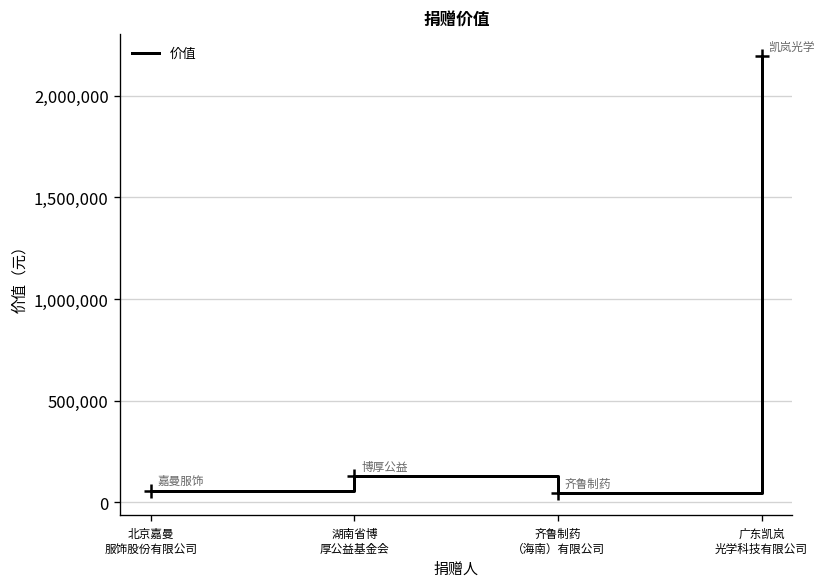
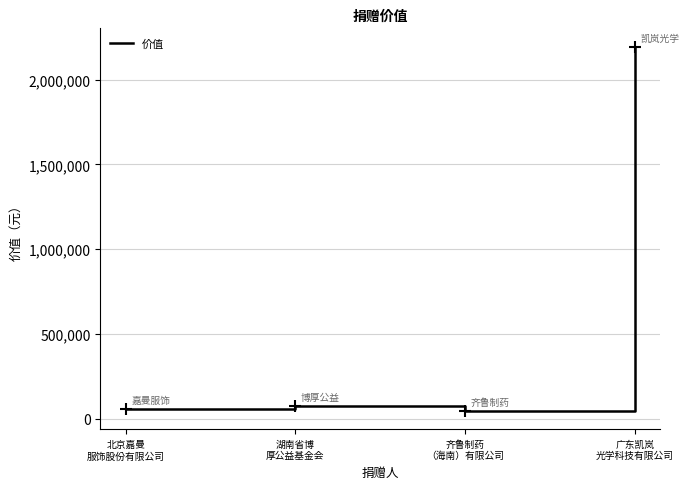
  {
    "北京嘉曼 服饰股份有限公司": "60,000",
-   "湖南省博 厚公益基金会": "130,000",
+   "湖南省博 厚公益基金会": "70,000",
    "齐鲁制药 （海南）有限公司": "50,000",
    "广东凯岚 光学科技有限公司": "2,200,000"
  }
